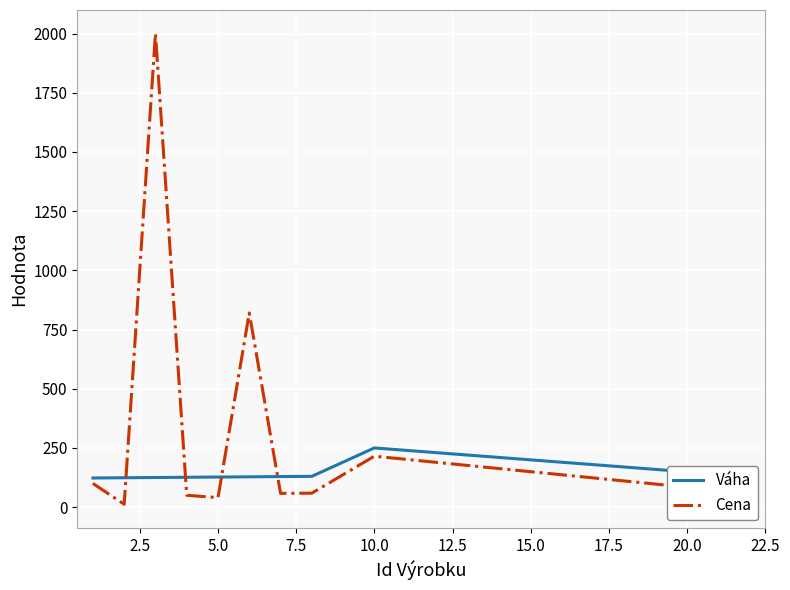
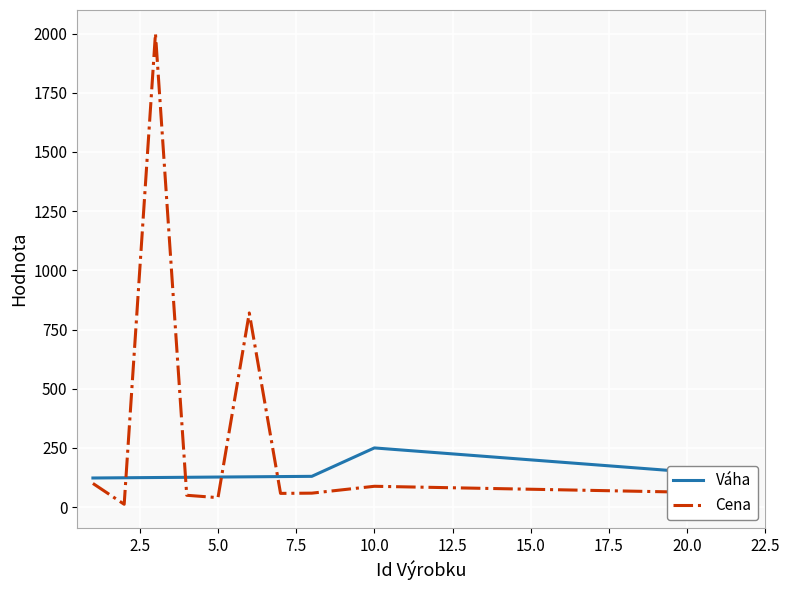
  {
    "Váha": {
      "5.0": 130,
      "10.0": 250
    },
    "Cena": {
      "5.0": 40,
-     "10.0": 220
+     "10.0": 90
    }
  }
